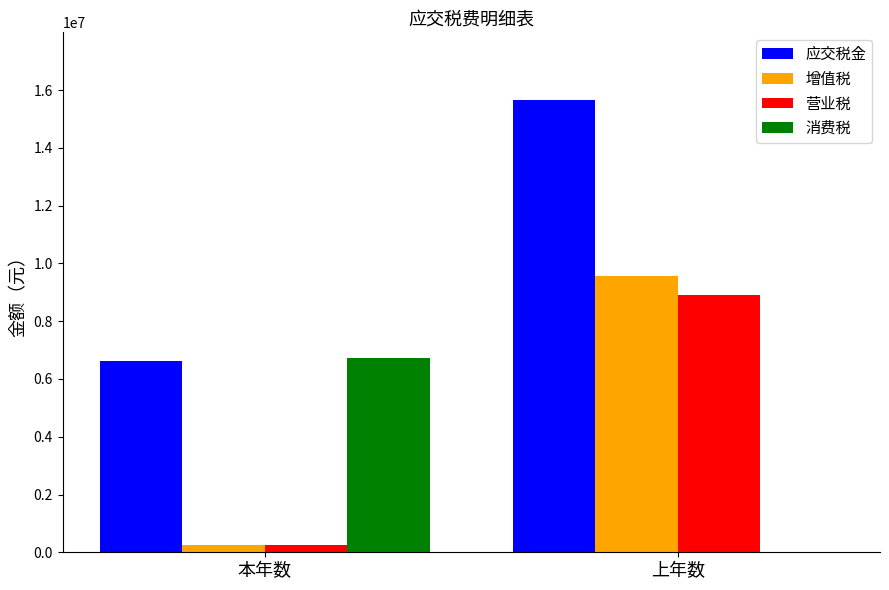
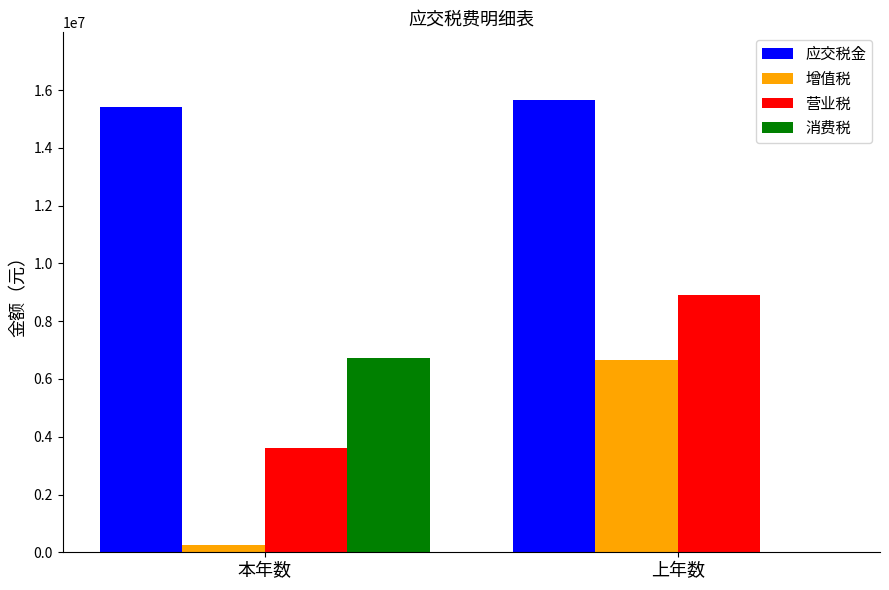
  {
    "应交税金": {
-     "本年数": 6600000,
+     "本年数": 15400000,
      "上年数": 15700000
    },
    "增值税": {
      "本年数": 200000,
-     "上年数": 9600000
+     "上年数": 6700000
    },
    "营业税": {
-     "本年数": 300000,
+     "本年数": 3600000,
      "上年数": 8900000
    },
    "消费税": {
      "本年数": 6700000,
      "上年数": 0
    }
  }
